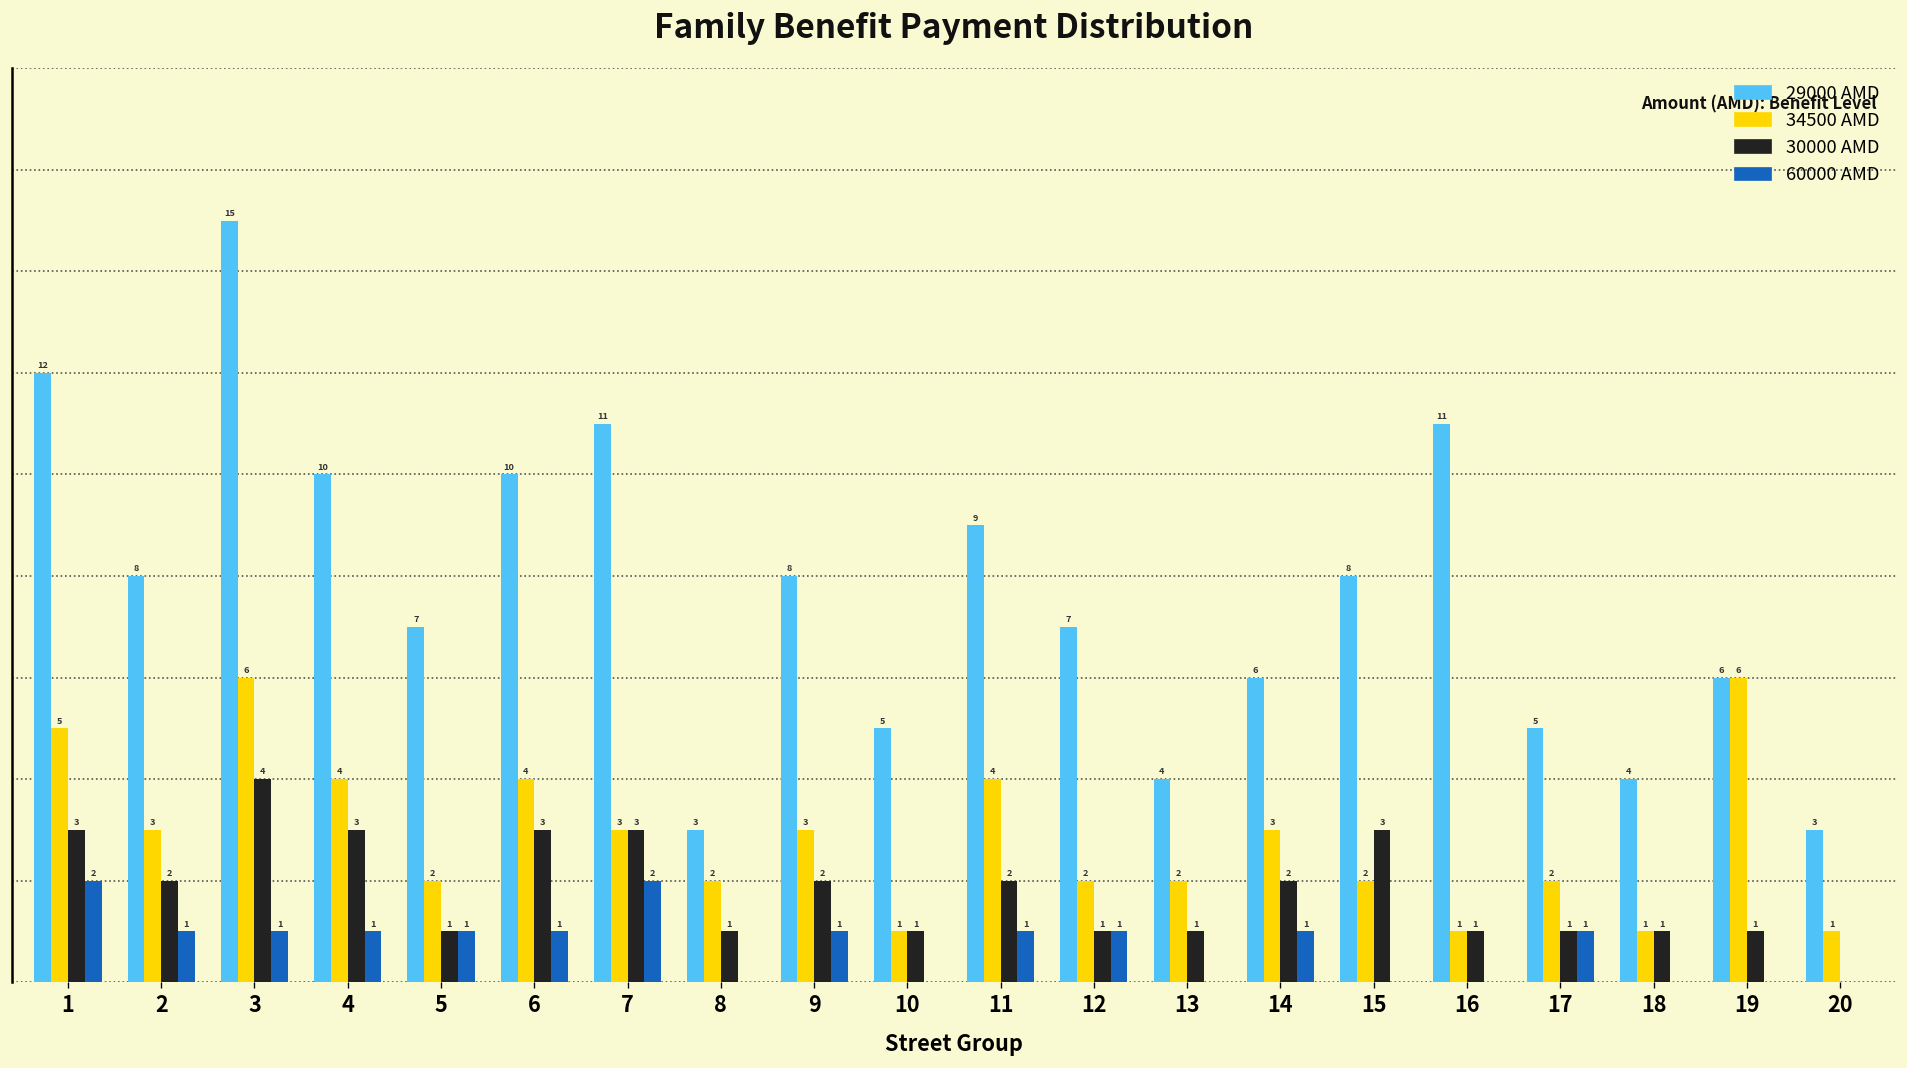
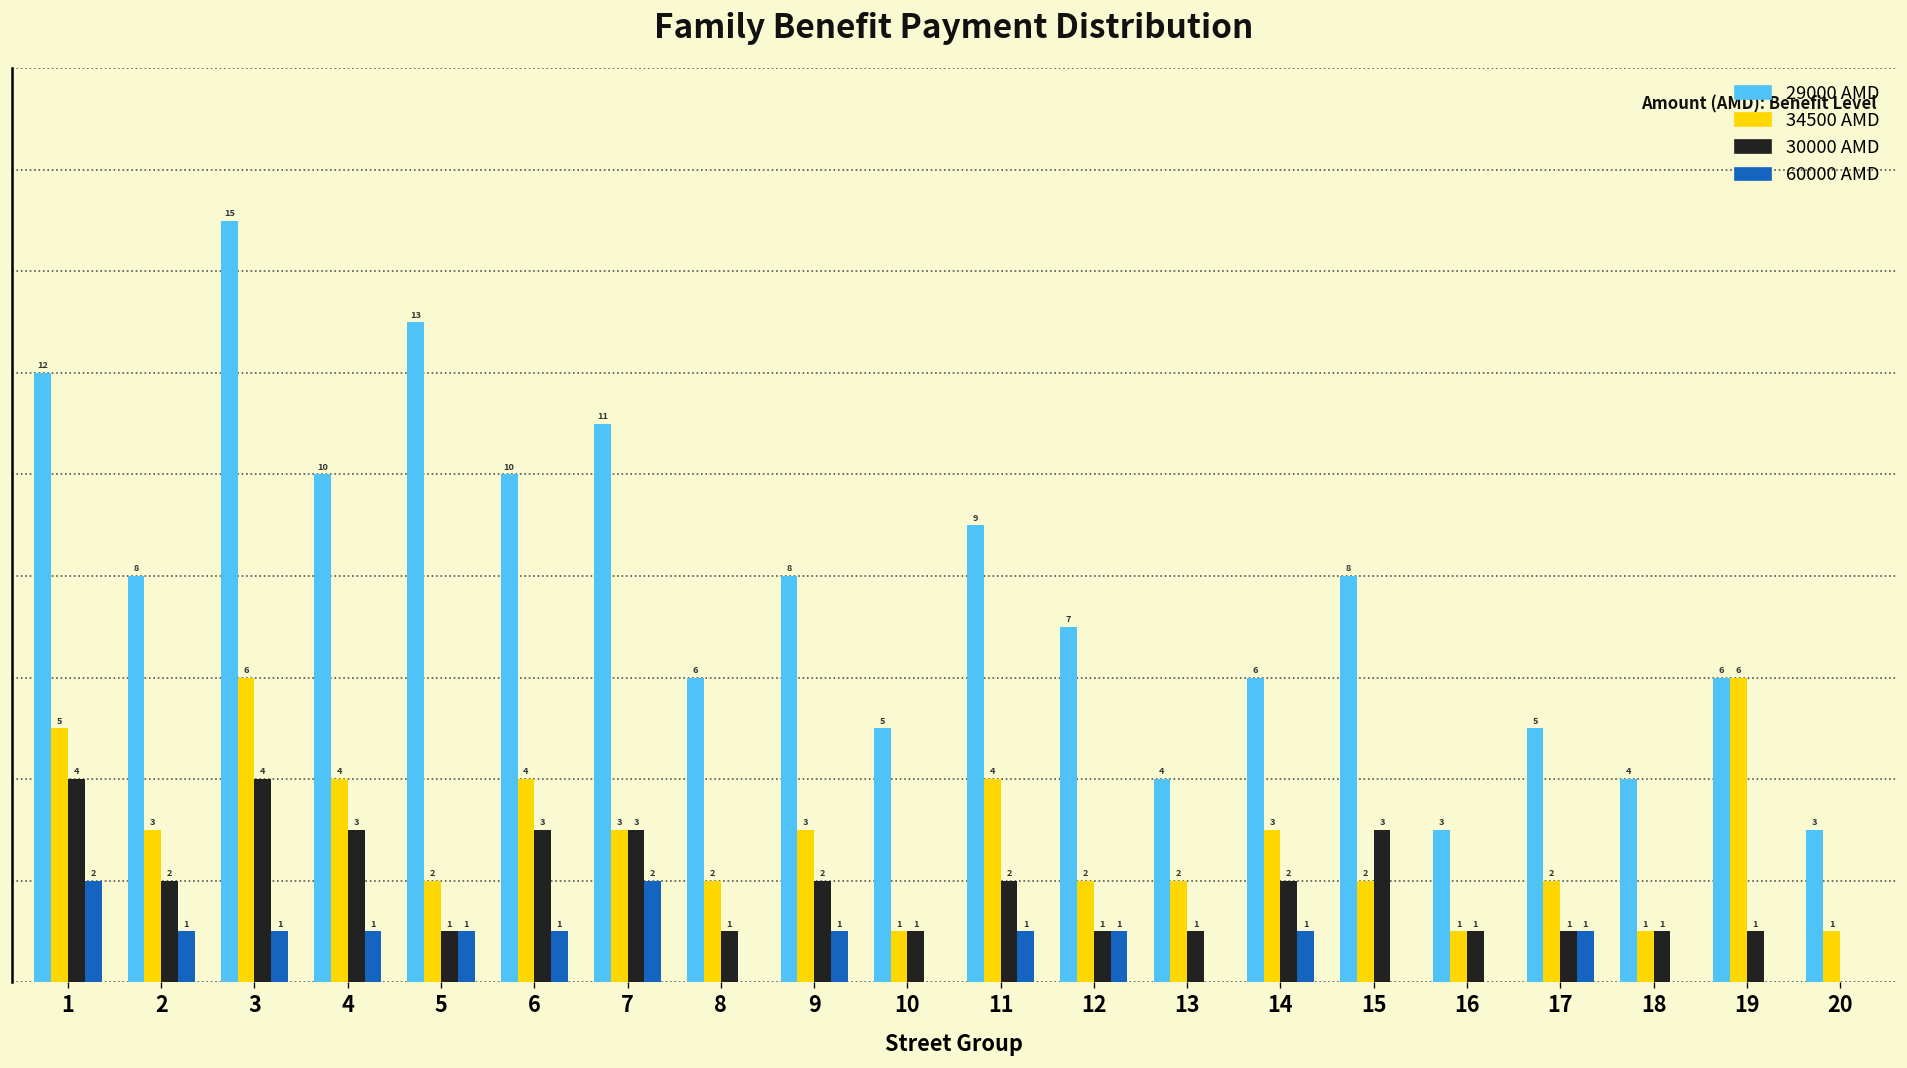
  {
    "29000 AMD": {
      "1": 12,
      "2": 8,
      "3": 15,
      "4": 10,
-     "5": 7,
+     "5": 13,
      "6": 10,
      "7": 11,
-     "8": 3,
+     "8": 6,
      "9": 8,
      "10": 5,
      "11": 9,
      "12": 7,
      "13": 4,
      "14": 6,
      "15": 8,
-     "16": 11,
+     "16": 3,
      "17": 5,
      "18": 4,
      "19": 6,
      "20": 3
    },
    "34500 AMD": {
      "1": 5,
      "2": 3,
      "3": 6,
      "4": 4,
      "5": 2,
      "6": 4,
      "7": 3,
      "8": 2,
      "9": 3,
      "10": 1,
      "11": 4,
      "12": 2,
      "13": 2,
      "14": 3,
      "15": 2,
      "16": 1,
      "17": 2,
      "18": 1,
      "19": 6,
      "20": 1
    },
    "30000 AMD": {
-     "1": 3,
+     "1": 4,
      "2": 2,
      "3": 4,
      "4": 3,
      "5": 1,
      "6": 3,
      "7": 3,
      "8": 1,
      "9": 2,
      "10": 1,
      "11": 2,
      "12": 1,
      "13": 1,
      "14": 2,
      "15": 3,
      "16": 1,
      "17": 1,
      "18": 1,
      "19": 1
    },
    "60000 AMD": {
      "1": 2,
      "2": 1,
      "3": 1,
      "4": 1,
      "5": 1,
      "6": 1,
      "7": 2,
      "9": 1,
      "11": 1,
      "12": 1,
      "14": 1,
      "17": 1
    }
  }
